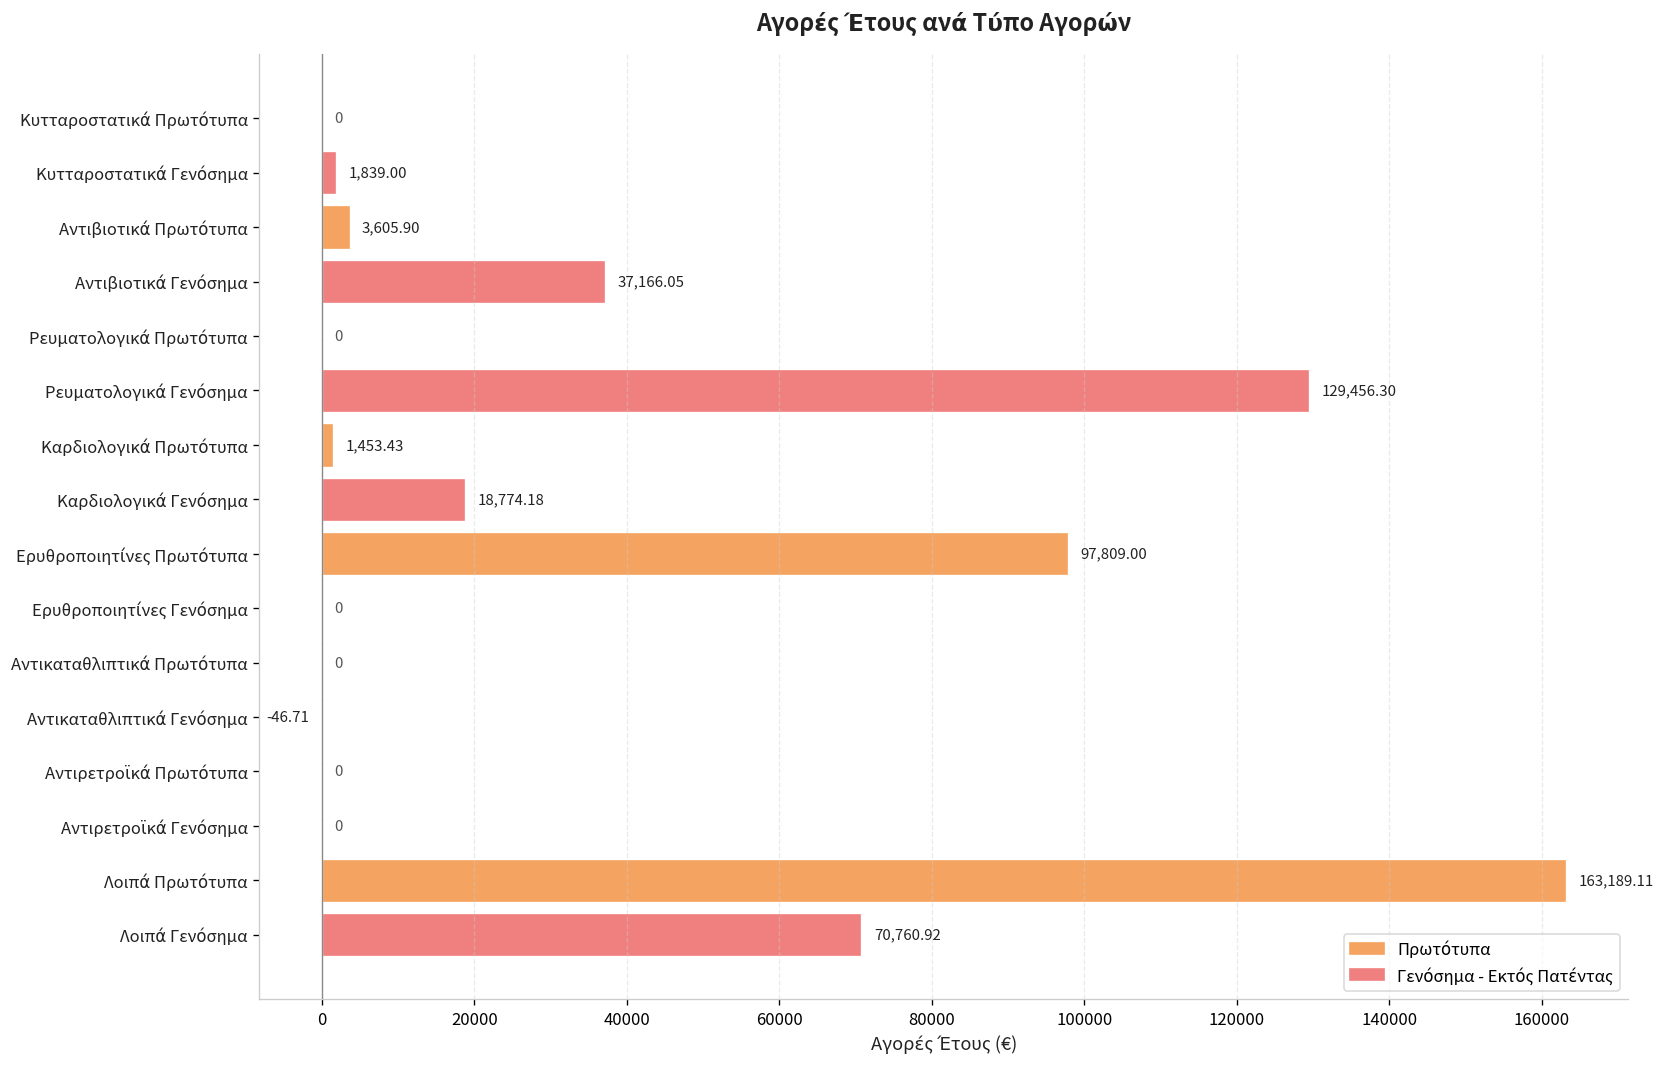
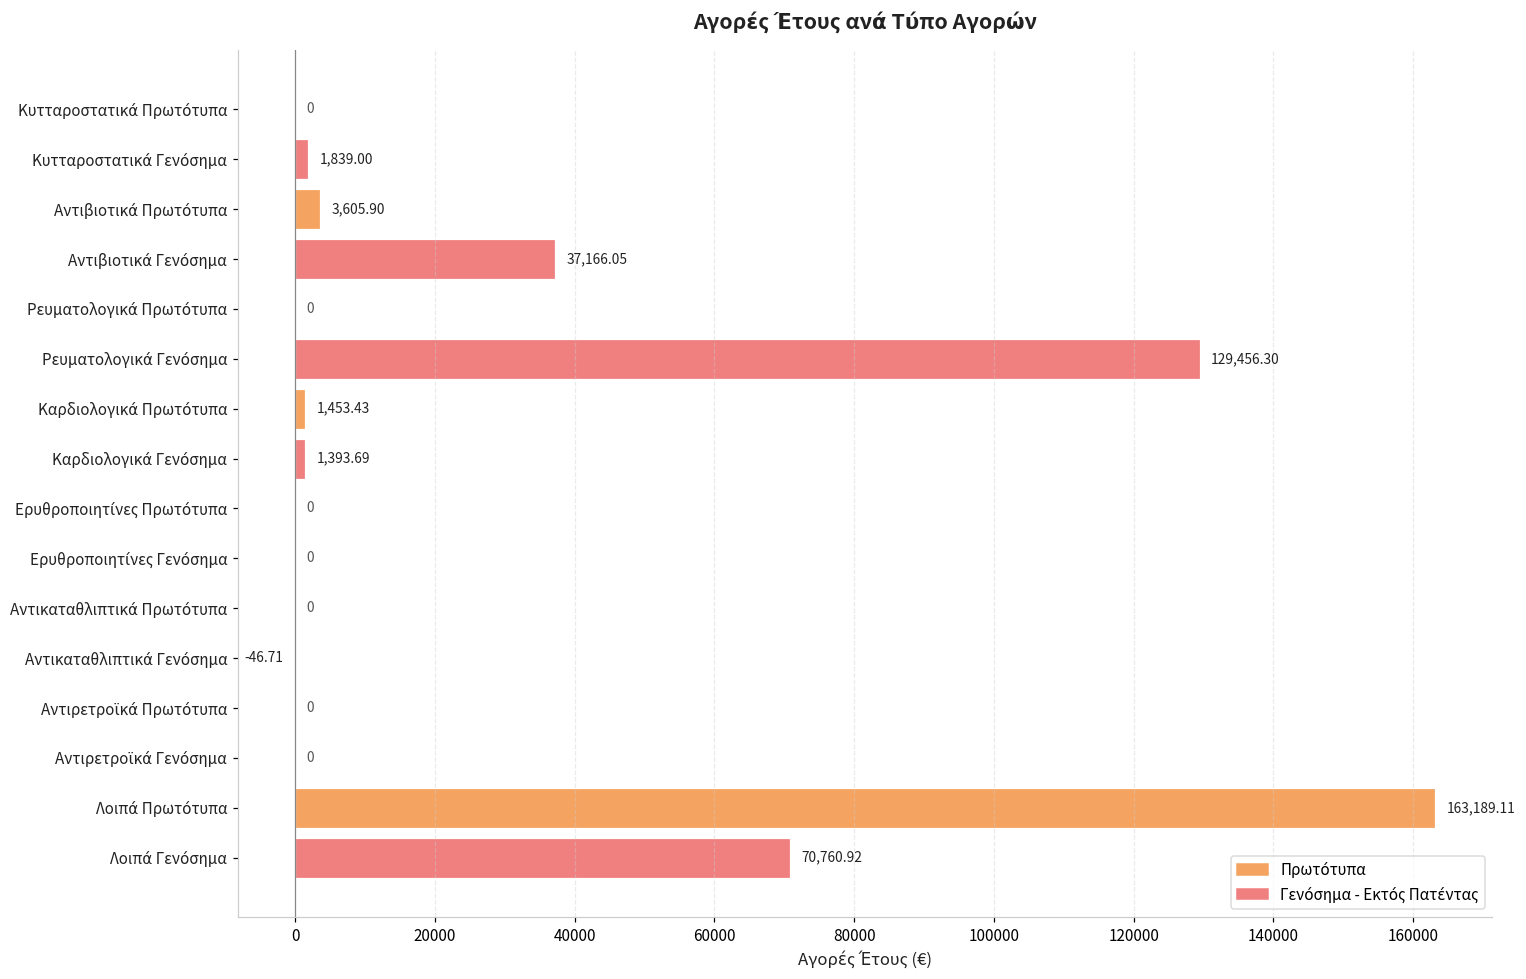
  {
    "Κυτταροστατικά Πρωτότυπα": "0",
    "Κυτταροστατικά Γενόσημα": "1,839.00",
    "Αντιβιοτικά Πρωτότυπα": "3,605.90",
    "Αντιβιοτικά Γενόσημα": "37,166.05",
    "Ρευματολογικά Πρωτότυπα": "0",
    "Ρευματολογικά Γενόσημα": "129,456.30",
    "Καρδιολογικά Πρωτότυπα": "1,453.43",
-   "Καρδιολογικά Γενόσημα": "18,774.18",
-   "Ερυθροποιητίνες Πρωτότυπα": "97,809.00",
+   "Καρδιολογικά Γενόσημα": "1,393.69",
+   "Ερυθροποιητίνες Πρωτότυπα": "0",
    "Ερυθροποιητίνες Γενόσημα": "0",
    "Αντικαταθλιπτικά Πρωτότυπα": "0",
    "Αντικαταθλιπτικά Γενόσημα": "-46.71",
    "Αντιρετροϊκά Πρωτότυπα": "0",
    "Αντιρετροϊκά Γενόσημα": "0",
    "Λοιπά Πρωτότυπα": "163,189.11",
    "Λοιπά Γενόσημα": "70,760.92"
  }
